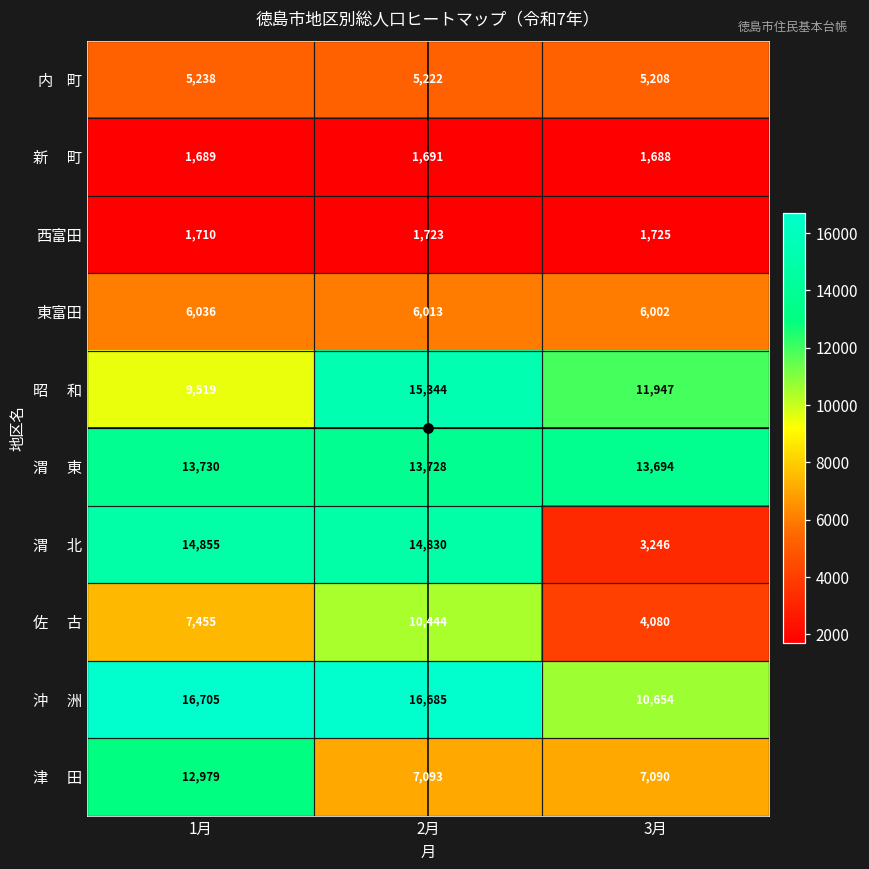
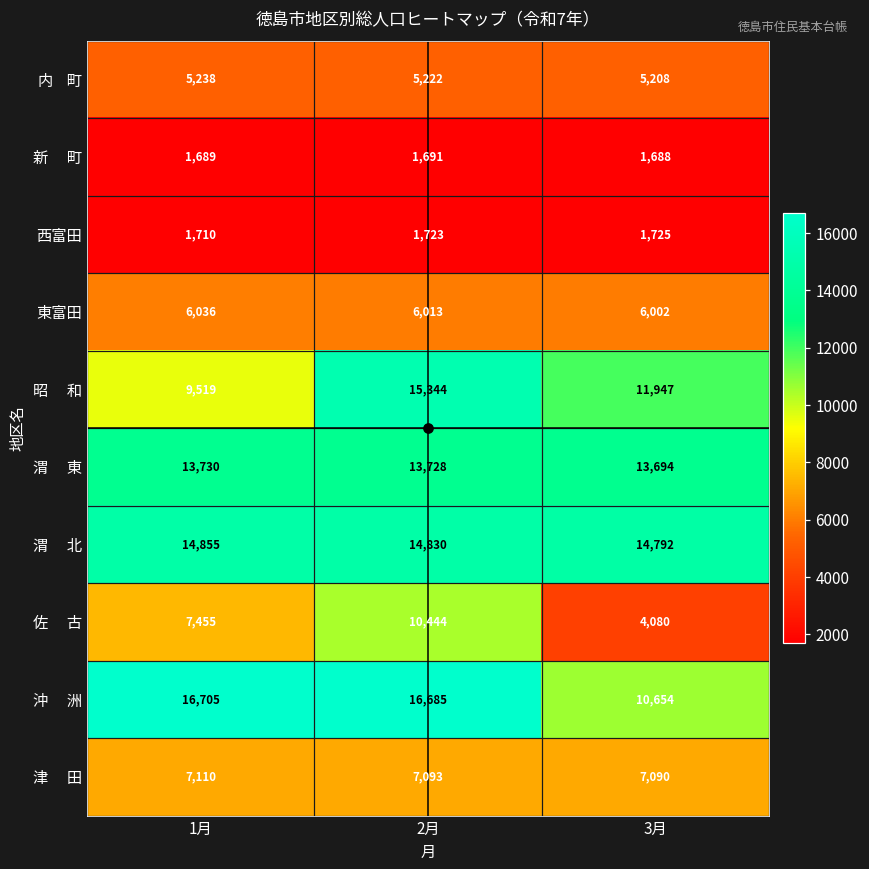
  {
    "内 町": {
      "1月": "5,238",
      "2月": "5,222",
      "3月": "5,208"
    },
    "新 町": {
      "1月": "1,689",
      "2月": "1,691",
      "3月": "1,688"
    },
    "西富田": {
      "1月": "1,710",
      "2月": "1,723",
      "3月": "1,725"
    },
    "東富田": {
      "1月": "6,036",
      "2月": "6,013",
      "3月": "6,002"
    },
    "昭 和": {
      "1月": "9,519",
      "2月": "15,344",
      "3月": "11,947"
    },
    "渭 東": {
      "1月": "13,730",
      "2月": "13,728",
      "3月": "13,694"
    },
    "渭 北": {
      "1月": "14,855",
      "2月": "14,830",
-     "3月": "3,246"
+     "3月": "14,792"
    },
    "佐 古": {
      "1月": "7,455",
      "2月": "10,444",
      "3月": "4,080"
    },
    "沖 洲": {
      "1月": "16,705",
      "2月": "16,685",
      "3月": "10,654"
    },
    "津 田": {
-     "1月": "12,979",
+     "1月": "7,110",
      "2月": "7,093",
      "3月": "7,090"
    }
  }
